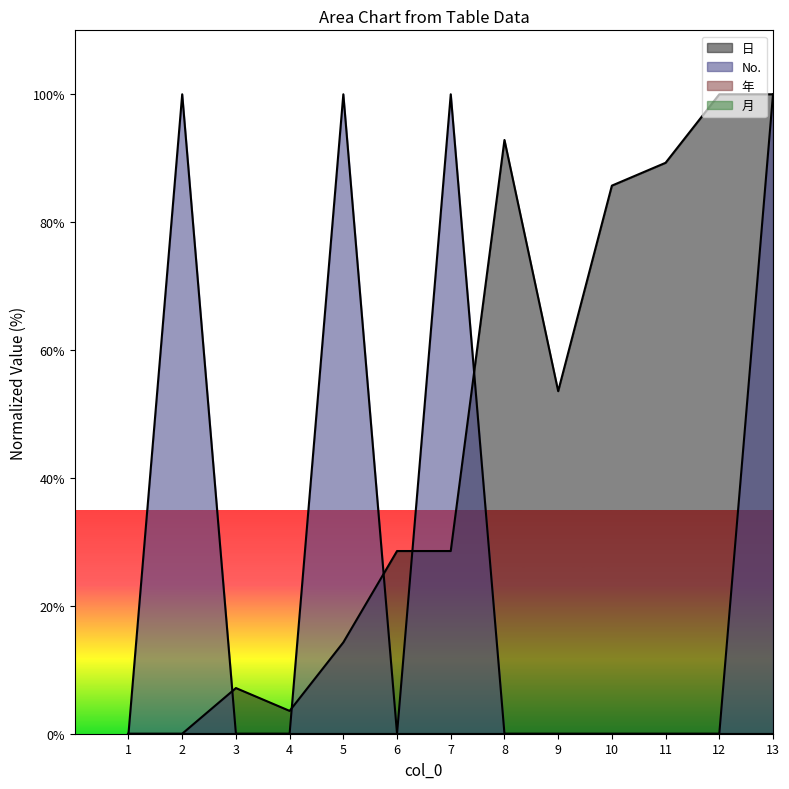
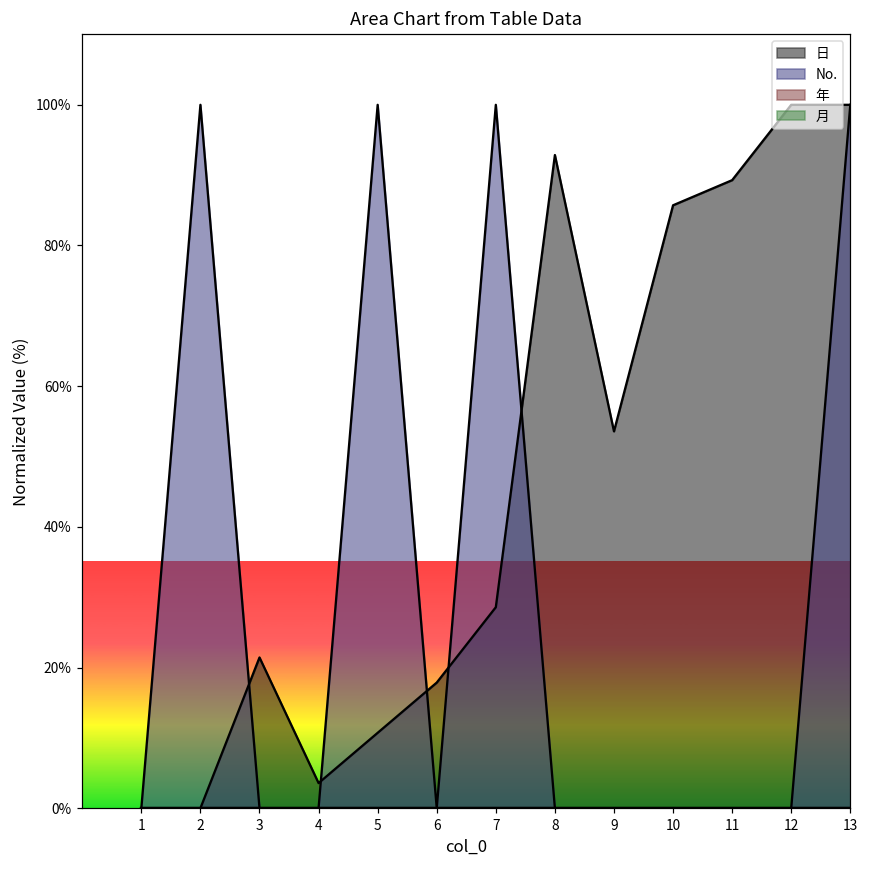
  {
    "日": {
-     "3": "7%",
+     "3": "21%",
      "4": "4%",
-     "5": "14%",
-     "6": "29%",
+     "5": "11%",
+     "6": "18%",
      "7": "29%",
      "8": "93%",
      "9": "54%",
      "10": "86%",
      "11": "89%"
    },
    "No.": {
      "2": "100%",
      "5": "100%",
      "7": "100%"
    },
    "月": {
      "5": "0%",
      "7": "0%",
      "13": "0%"
    }
  }
